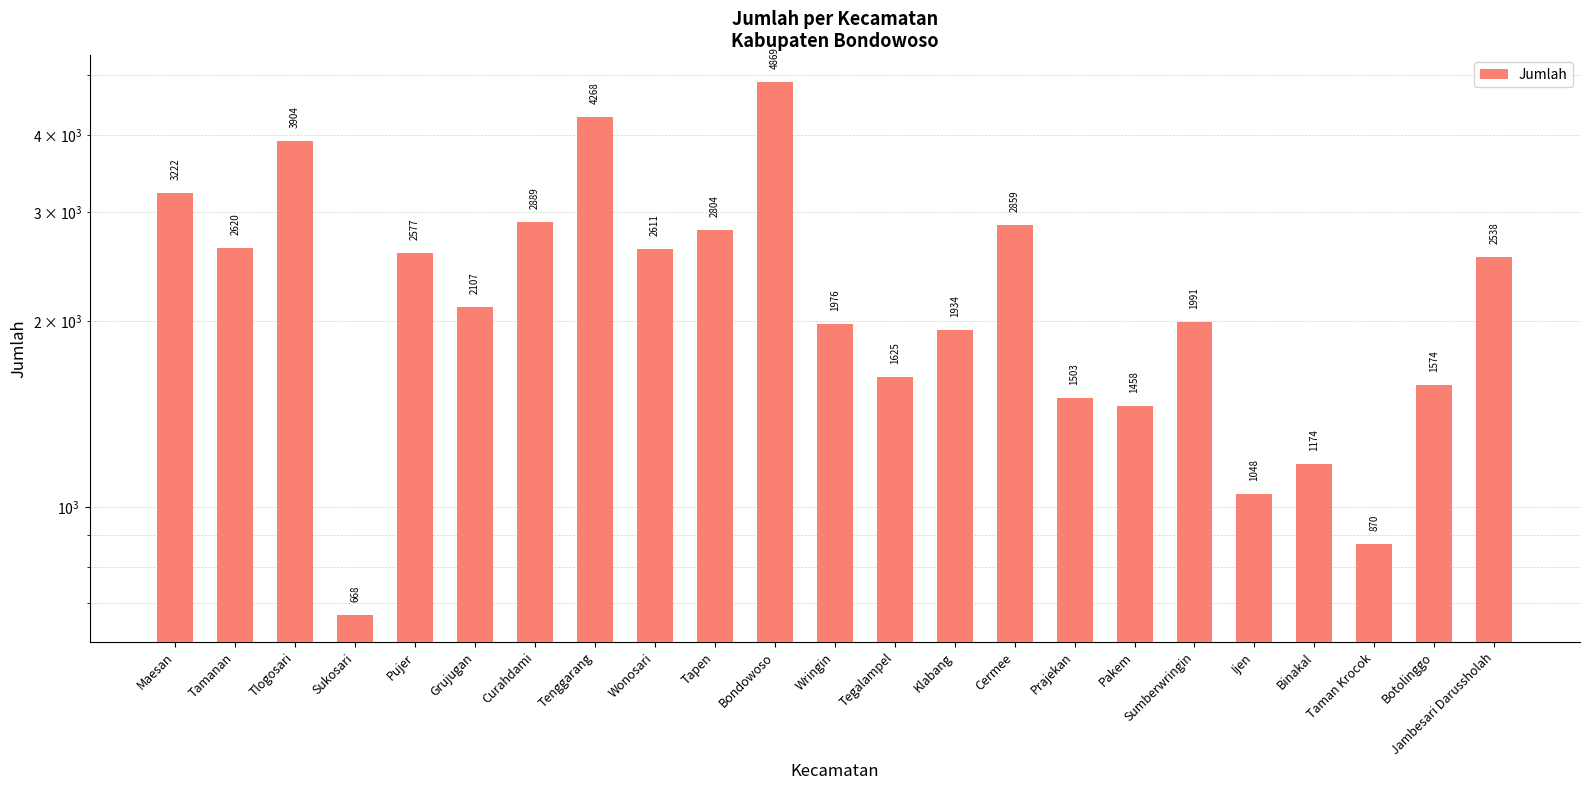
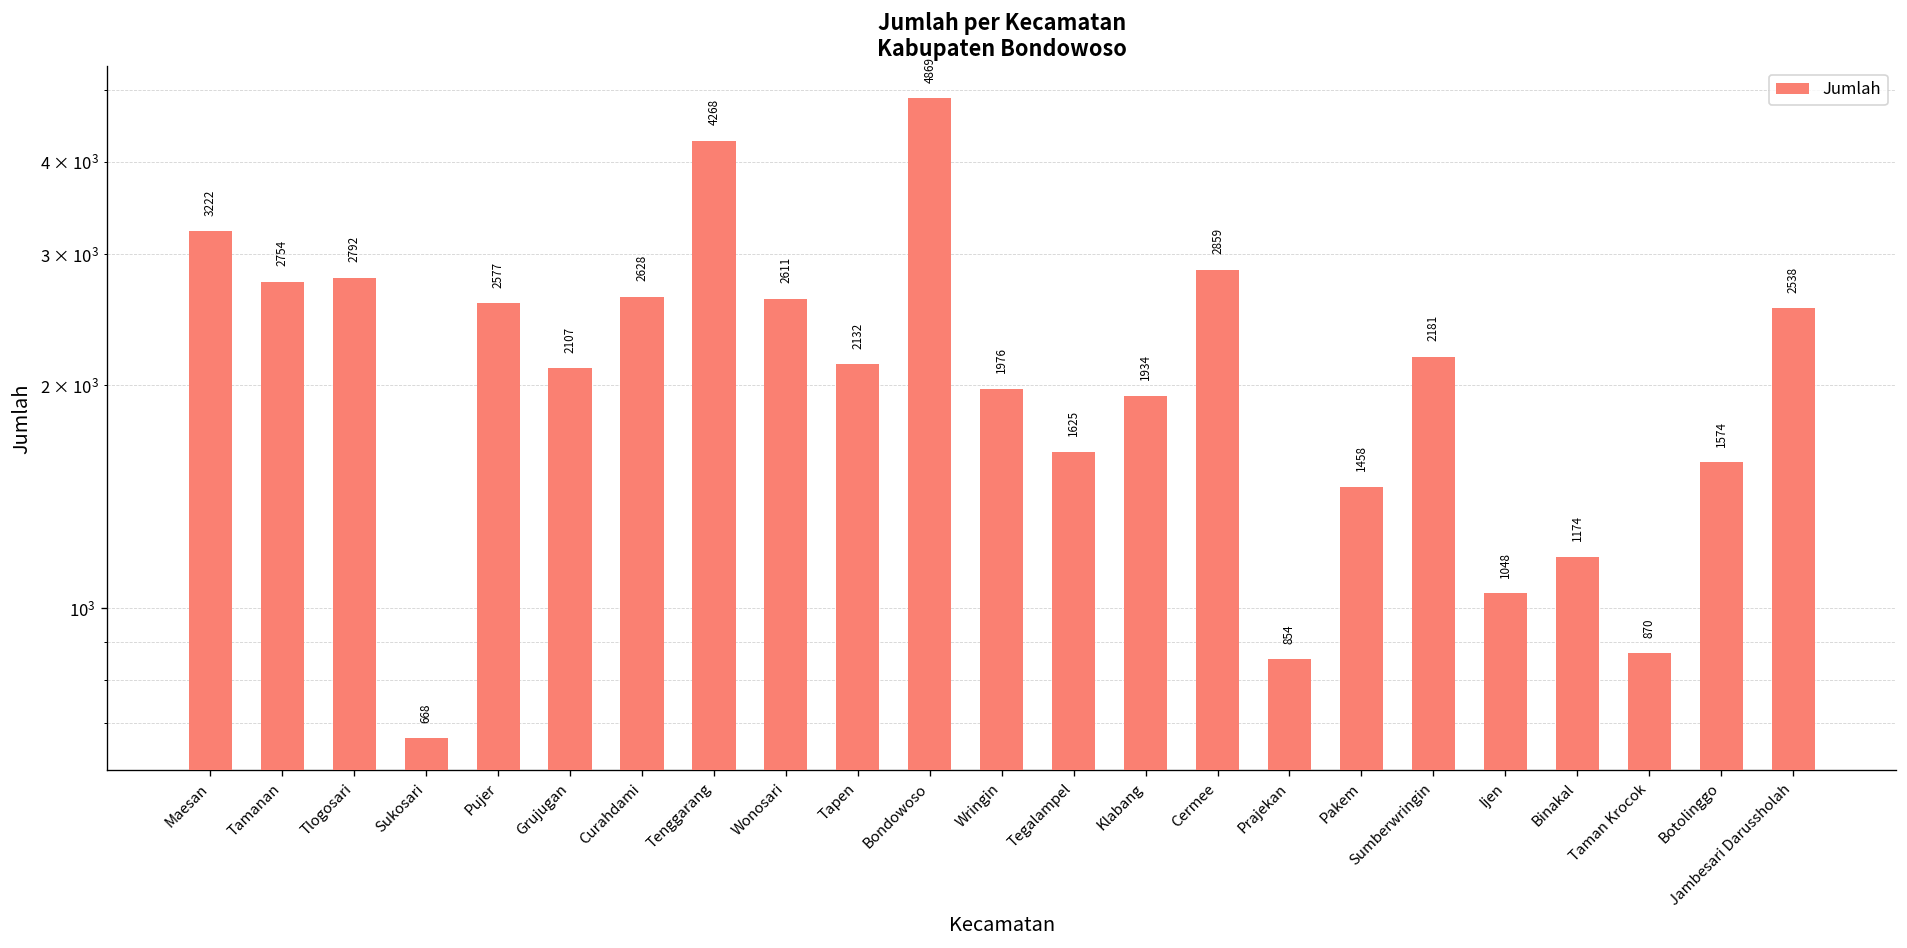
  {
    "Maesan": 3222,
-   "Tamanan": 2620,
-   "Tlogosari": 3904,
+   "Tamanan": 2754,
+   "Tlogosari": 2792,
    "Sukosari": 668,
    "Pujer": 2577,
    "Grujugan": 2107,
-   "Curahdami": 2889,
+   "Curahdami": 2628,
    "Tenggarang": 4268,
    "Wonosari": 2611,
-   "Tapen": 2804,
+   "Tapen": 2132,
    "Bondowoso": 4869,
    "Wringin": 1976,
    "Tegalampel": 1625,
    "Klabang": 1934,
    "Cermee": 2859,
-   "Prajekan": 1503,
+   "Prajekan": 854,
    "Pakem": 1458,
-   "Sumberwringin": 1991,
+   "Sumberwringin": 2181,
    "Ijen": 1048,
    "Binakal": 1174,
    "Taman Krocok": 870,
    "Botolinggo": 1574,
    "Jambesari Darussholah": 2538
  }
